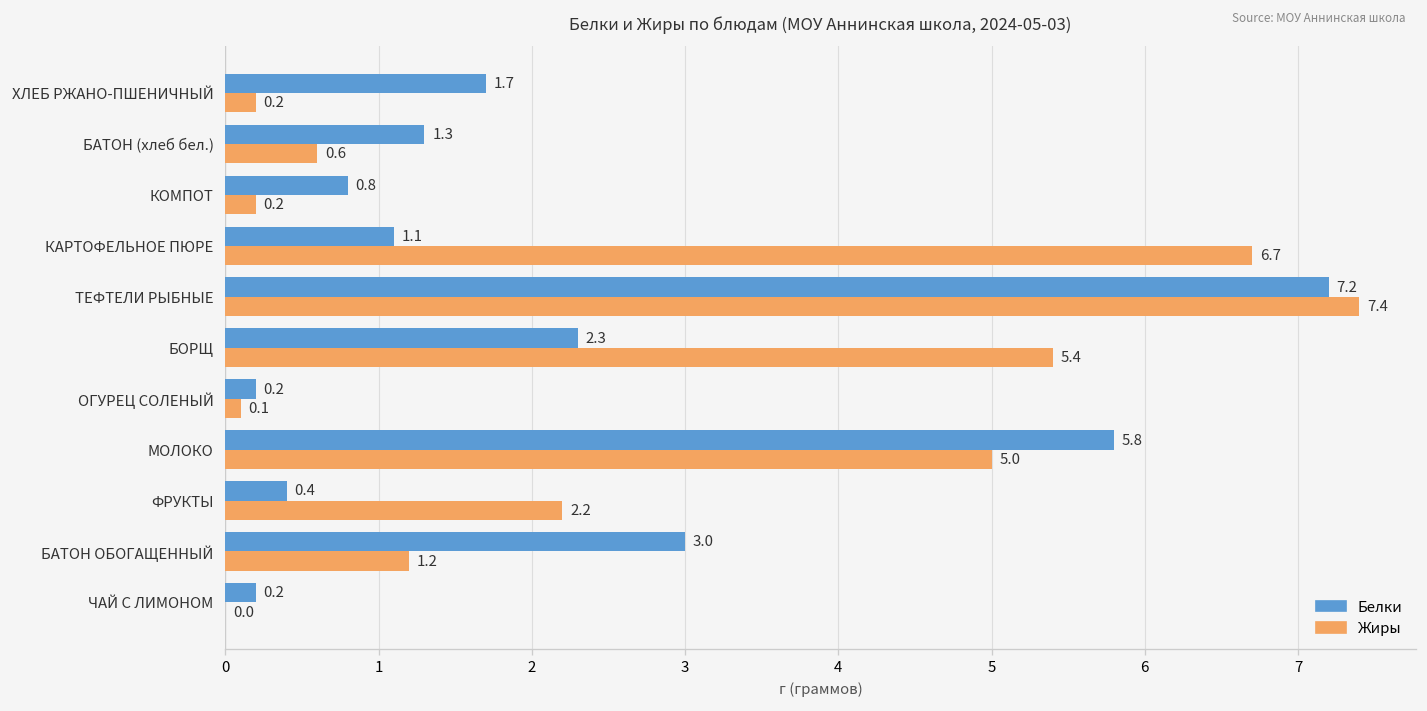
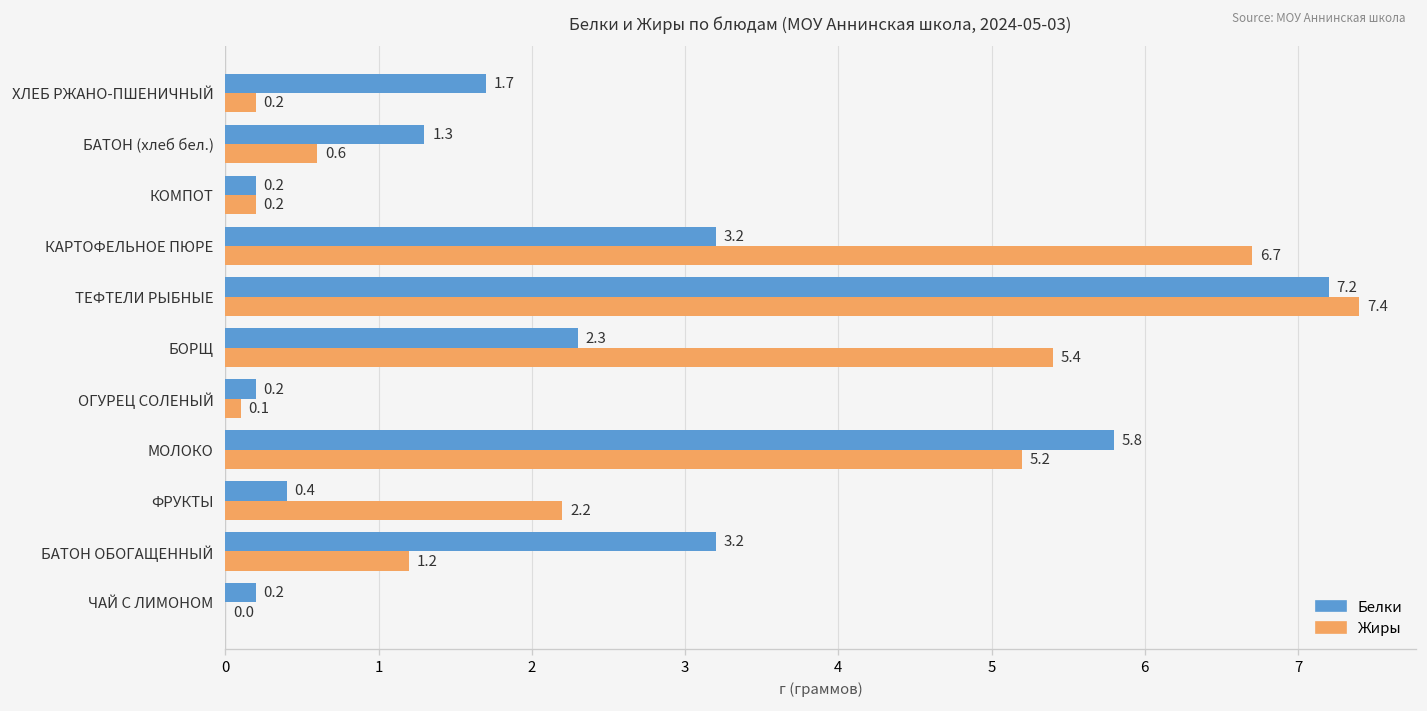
  {
    "Белки": {
      "ХЛЕБ РЖАНО-ПШЕНИЧНЫЙ": 1.7,
      "БАТОН (хлеб бел.)": 1.3,
-     "КОМПОТ": 0.8,
-     "КАРТОФЕЛЬНОЕ ПЮРЕ": 1.1,
+     "КОМПОТ": 0.2,
+     "КАРТОФЕЛЬНОЕ ПЮРЕ": 3.2,
      "ТЕФТЕЛИ РЫБНЫЕ": 7.2,
      "БОРЩ": 2.3,
      "ОГУРЕЦ СОЛЕНЫЙ": 0.2,
      "МОЛОКО": 5.8,
      "ФРУКТЫ": 0.4,
-     "БАТОН ОБОГАЩЕННЫЙ": 3.0,
+     "БАТОН ОБОГАЩЕННЫЙ": 3.2,
      "ЧАЙ С ЛИМОНОМ": 0.2
    },
    "Жиры": {
      "ХЛЕБ РЖАНО-ПШЕНИЧНЫЙ": 0.2,
      "БАТОН (хлеб бел.)": 0.6,
      "КОМПОТ": 0.2,
      "КАРТОФЕЛЬНОЕ ПЮРЕ": 6.7,
      "ТЕФТЕЛИ РЫБНЫЕ": 7.4,
      "БОРЩ": 5.4,
      "ОГУРЕЦ СОЛЕНЫЙ": 0.1,
-     "МОЛОКО": 5.0,
+     "МОЛОКО": 5.2,
      "ФРУКТЫ": 2.2,
      "БАТОН ОБОГАЩЕННЫЙ": 1.2,
      "ЧАЙ С ЛИМОНОМ": 0.0
    }
  }
